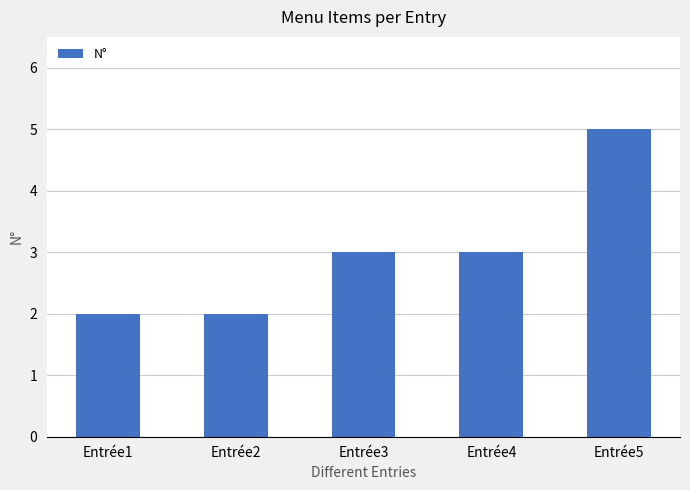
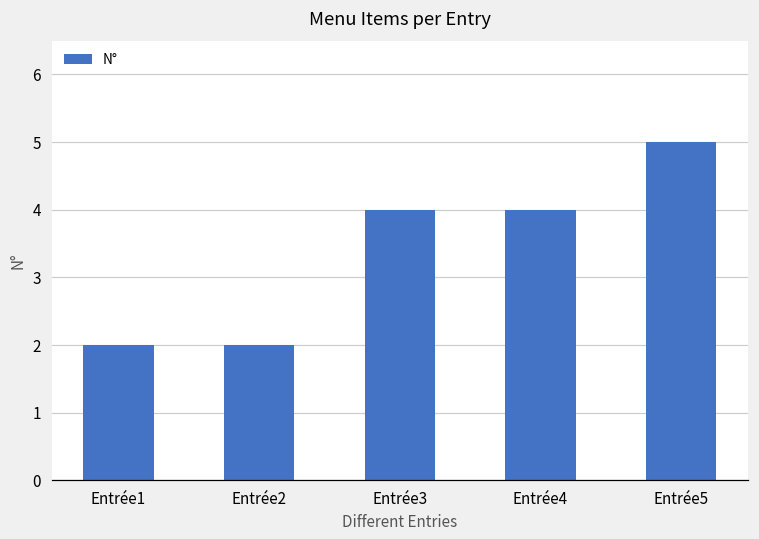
  {
    "Entrée1": 2,
    "Entrée2": 2,
-   "Entrée3": 3,
-   "Entrée4": 3,
+   "Entrée3": 4,
+   "Entrée4": 4,
    "Entrée5": 5
  }
